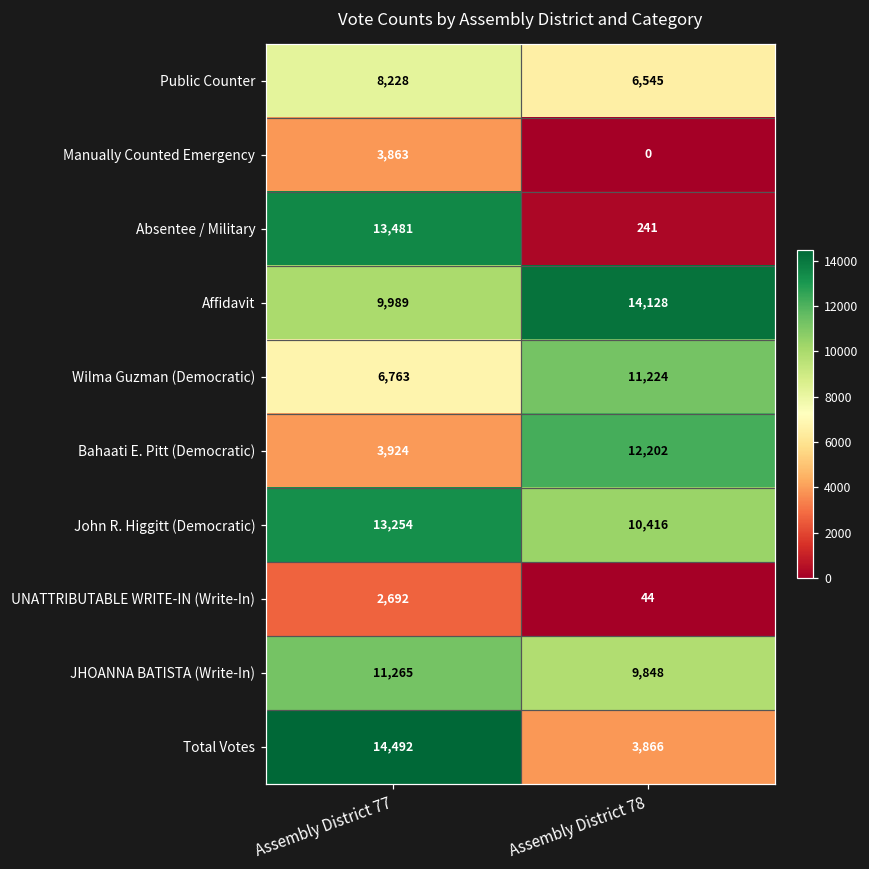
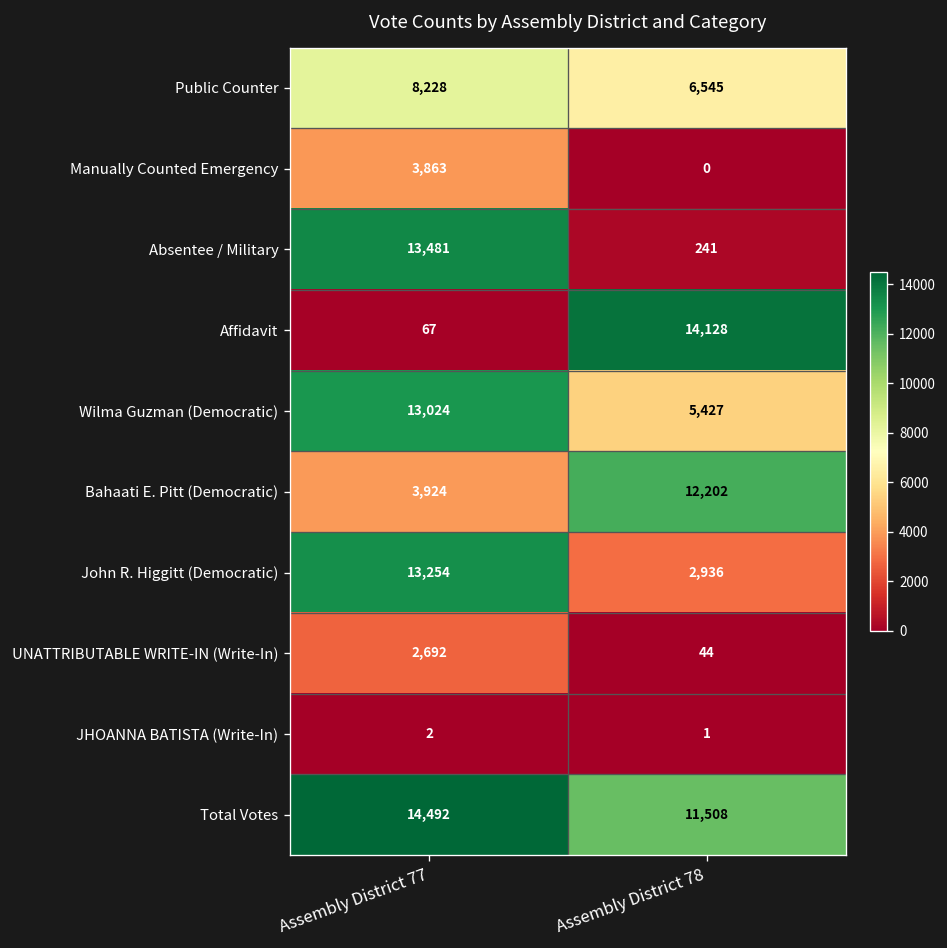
  {
    "Public Counter": {
      "Assembly District 77": "8,228",
      "Assembly District 78": "6,545"
    },
    "Manually Counted Emergency": {
      "Assembly District 77": "3,863",
      "Assembly District 78": "0"
    },
    "Absentee / Military": {
      "Assembly District 77": "13,481",
      "Assembly District 78": "241"
    },
    "Affidavit": {
-     "Assembly District 77": "9,989",
+     "Assembly District 77": "67",
      "Assembly District 78": "14,128"
    },
    "Wilma Guzman (Democratic)": {
-     "Assembly District 77": "6,763",
-     "Assembly District 78": "11,224"
+     "Assembly District 77": "13,024",
+     "Assembly District 78": "5,427"
    },
    "Bahaati E. Pitt (Democratic)": {
      "Assembly District 77": "3,924",
      "Assembly District 78": "12,202"
    },
    "John R. Higgitt (Democratic)": {
      "Assembly District 77": "13,254",
-     "Assembly District 78": "10,416"
+     "Assembly District 78": "2,936"
    },
    "UNATTRIBUTABLE WRITE-IN (Write-In)": {
      "Assembly District 77": "2,692",
      "Assembly District 78": "44"
    },
    "JHOANNA BATISTA (Write-In)": {
-     "Assembly District 77": "11,265",
-     "Assembly District 78": "9,848"
+     "Assembly District 77": "2",
+     "Assembly District 78": "1"
    },
    "Total Votes": {
      "Assembly District 77": "14,492",
-     "Assembly District 78": "3,866"
+     "Assembly District 78": "11,508"
    }
  }
